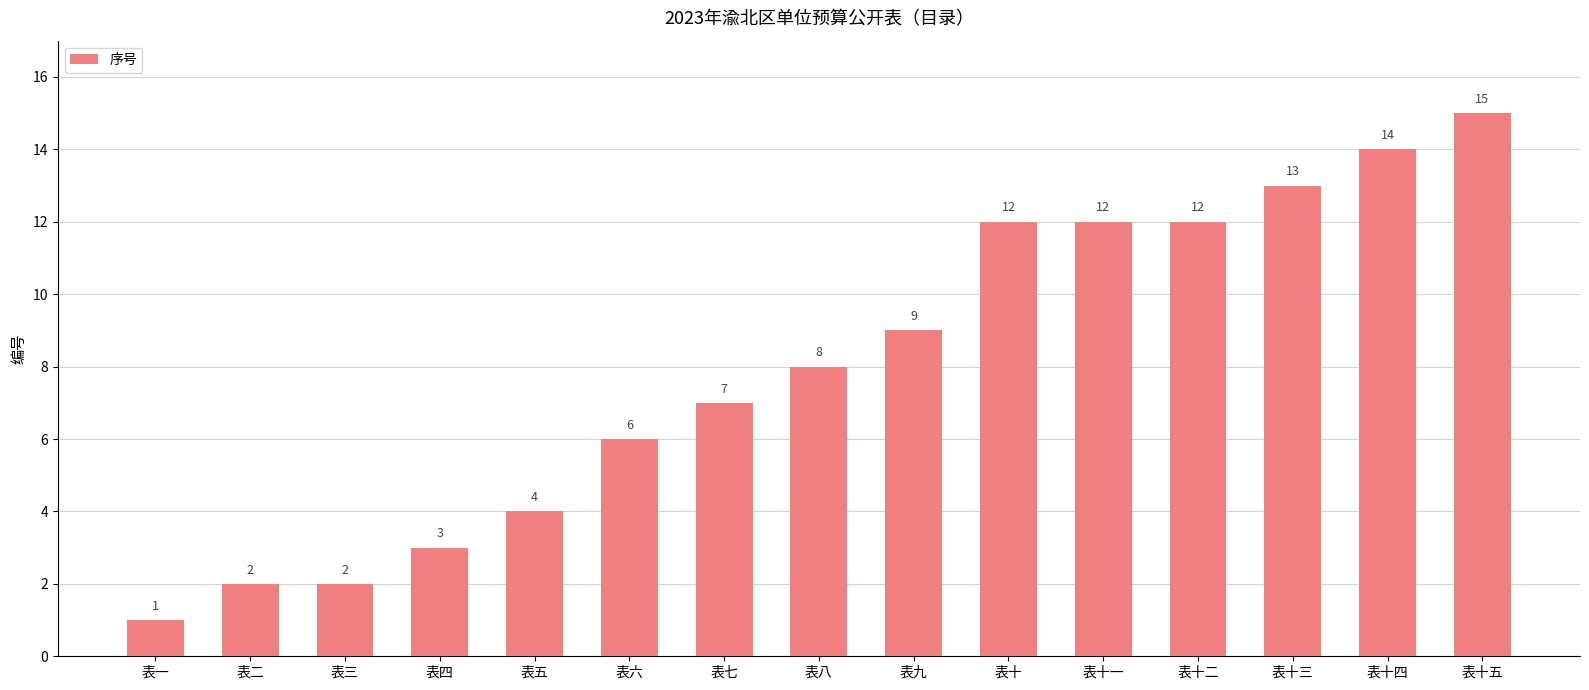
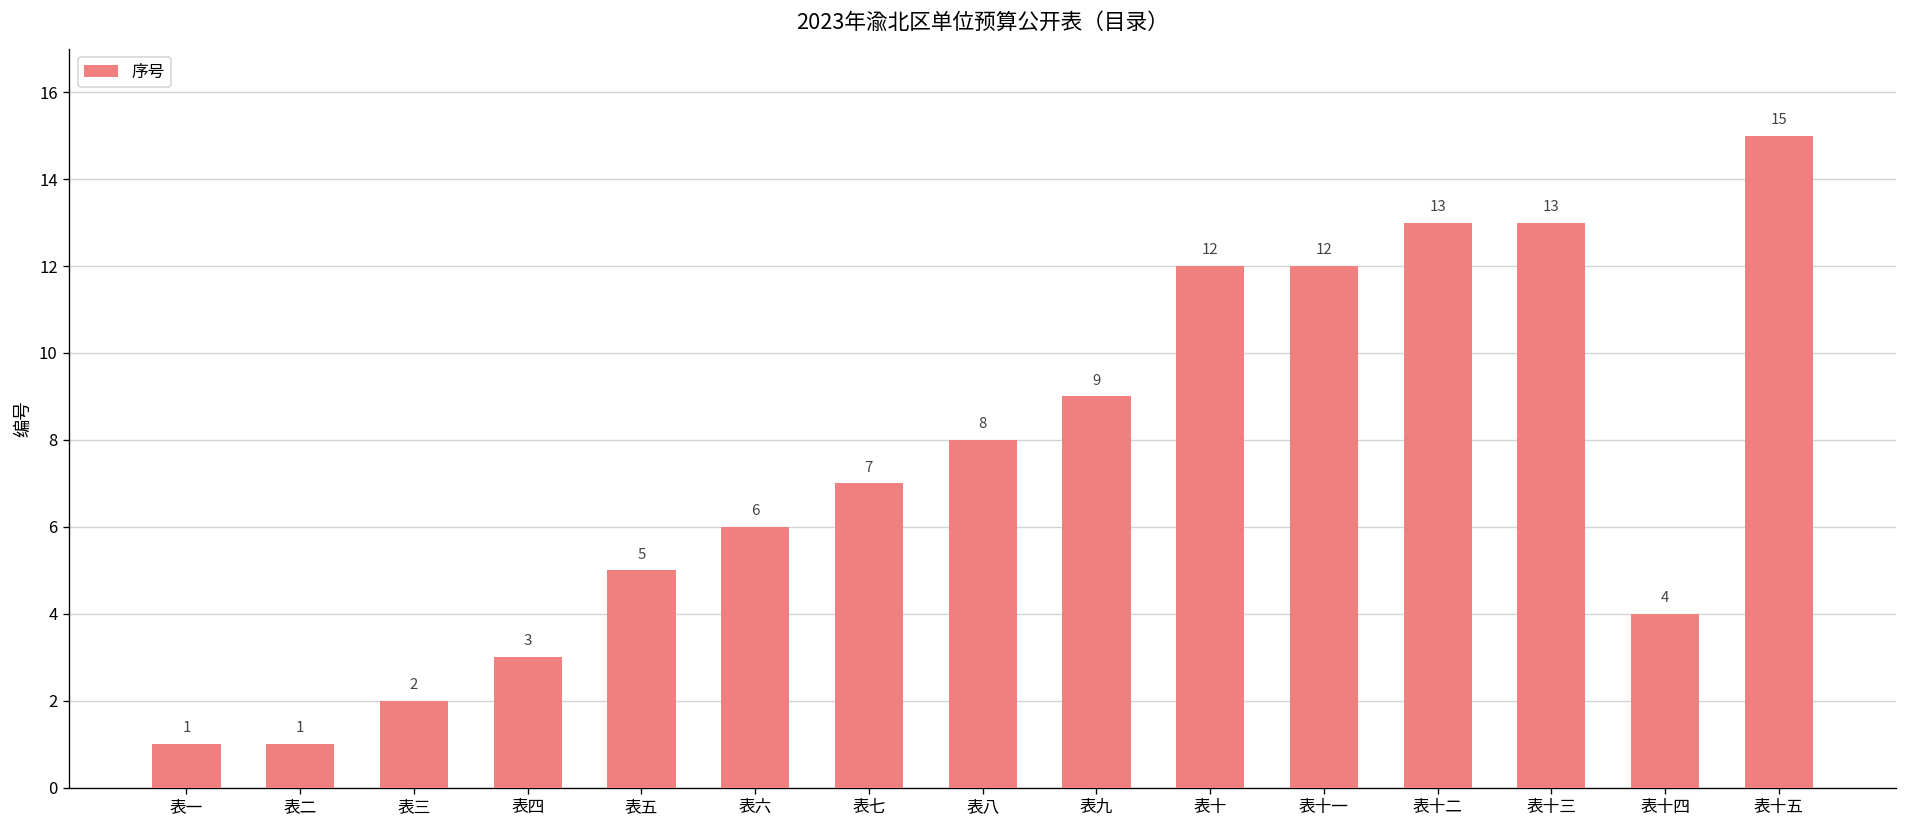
  {
    "表一": 1,
-   "表二": 2,
+   "表二": 1,
    "表三": 2,
    "表四": 3,
-   "表五": 4,
+   "表五": 5,
    "表六": 6,
    "表七": 7,
    "表八": 8,
    "表九": 9,
    "表十": 12,
    "表十一": 12,
-   "表十二": 12,
+   "表十二": 13,
    "表十三": 13,
-   "表十四": 14,
+   "表十四": 4,
    "表十五": 15
  }
